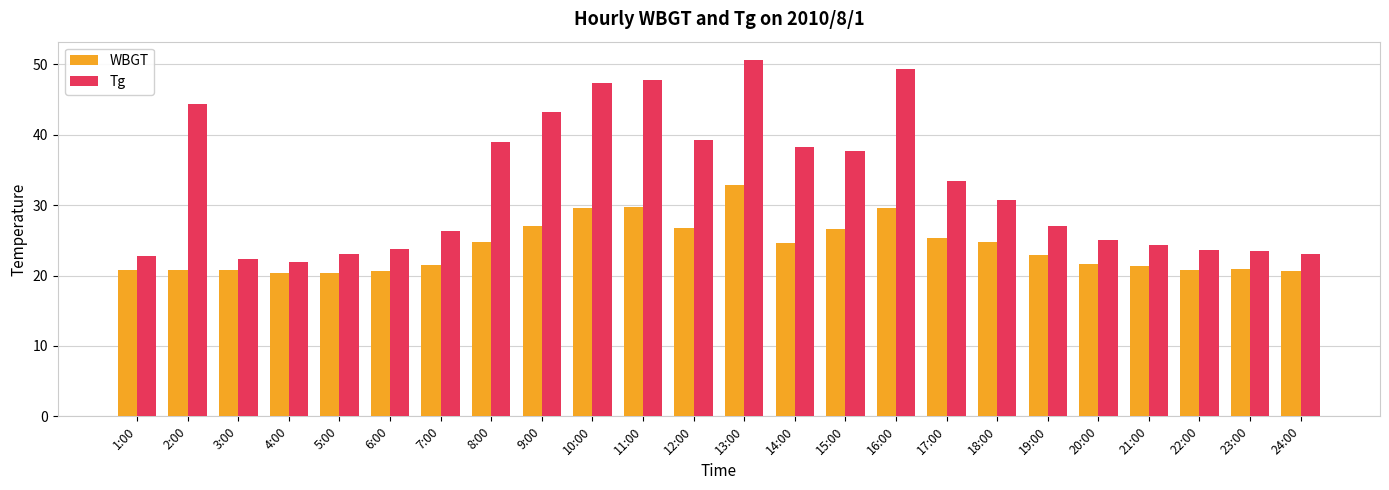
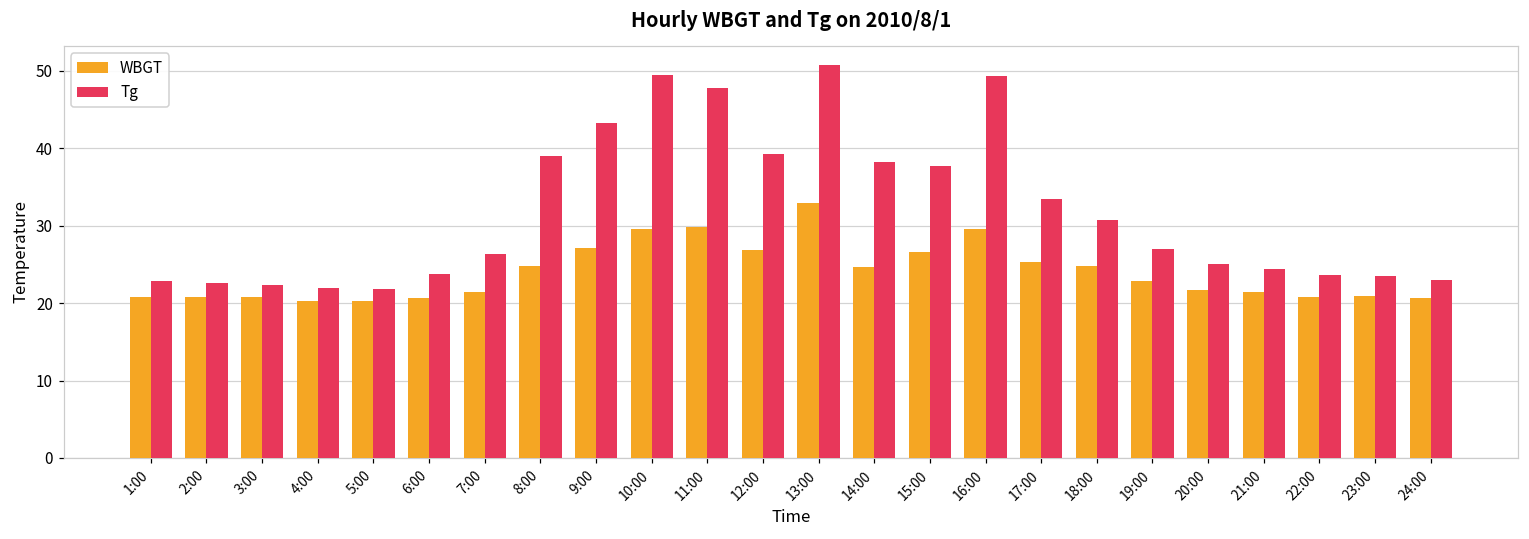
  {
    "WBGT": {
      "1:00": 21,
      "2:00": 21,
      "3:00": 21,
      "4:00": 20,
      "5:00": 20,
      "6:00": 21,
      "7:00": 22,
      "8:00": 25,
      "9:00": 27,
      "10:00": 30,
      "11:00": 30,
      "12:00": 27,
      "13:00": 33,
      "14:00": 25,
      "15:00": 27,
      "16:00": 30,
      "17:00": 25,
      "18:00": 25,
      "19:00": 23,
      "20:00": 22,
      "21:00": 21,
      "22:00": 21,
      "23:00": 21,
      "24:00": 21
    },
    "Tg": {
      "1:00": 23,
-     "2:00": 44,
+     "2:00": 23,
      "3:00": 22,
      "4:00": 22,
-     "5:00": 23,
+     "5:00": 22,
      "6:00": 24,
      "7:00": 26,
      "8:00": 39,
      "9:00": 43,
-     "10:00": 47,
+     "10:00": 50,
      "11:00": 48,
      "12:00": 39,
      "13:00": 51,
      "14:00": 38,
      "15:00": 38,
      "16:00": 49,
      "17:00": 33,
      "18:00": 31,
      "19:00": 27,
      "20:00": 25,
      "21:00": 24,
      "22:00": 24,
      "23:00": 24,
      "24:00": 23
    }
  }
